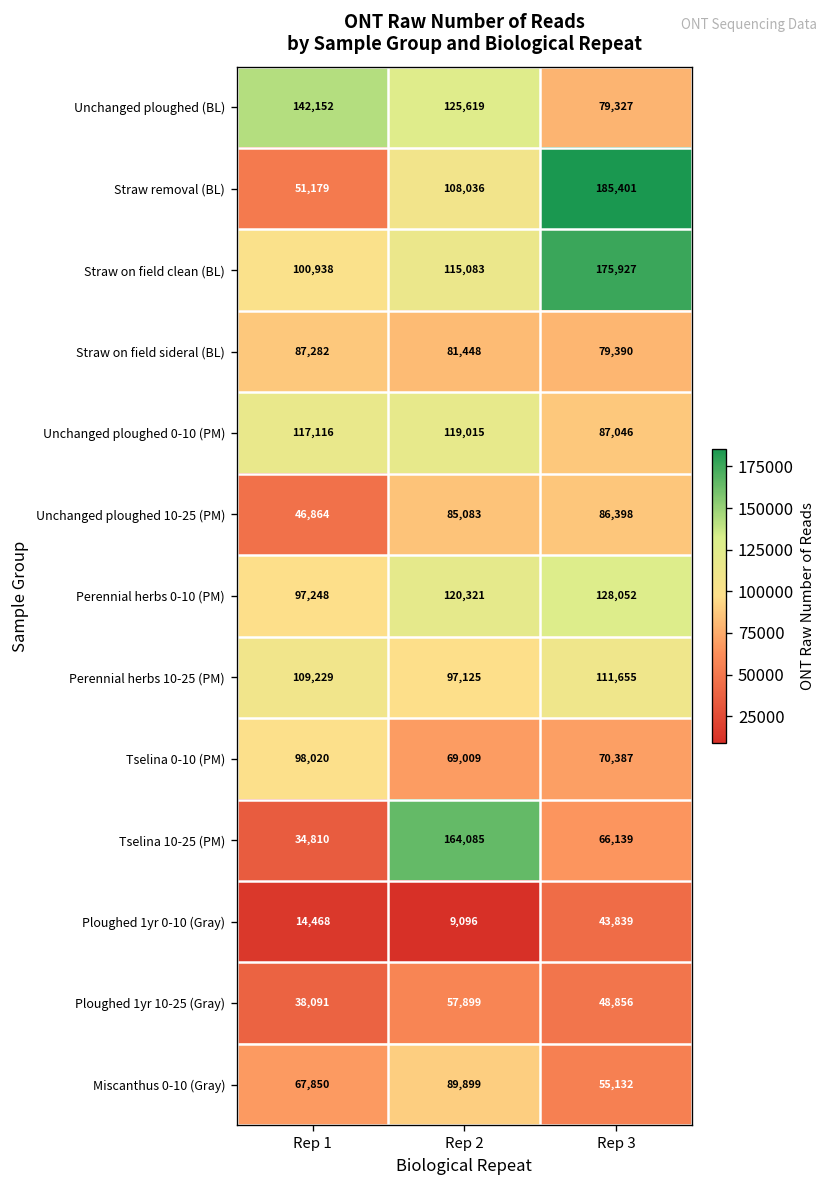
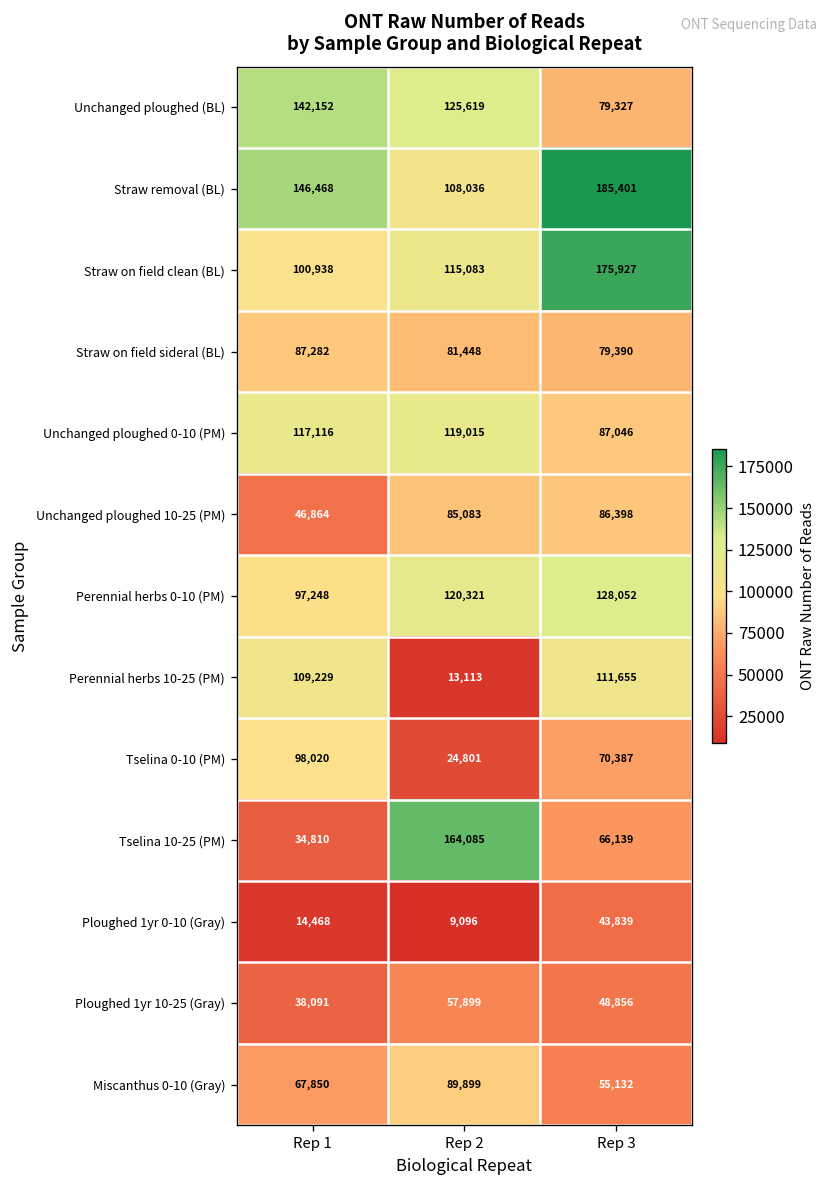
  {
    "Unchanged ploughed (BL)": {
      "Rep 1": "142,152",
      "Rep 2": "125,619",
      "Rep 3": "79,327"
    },
    "Straw removal (BL)": {
-     "Rep 1": "51,179",
+     "Rep 1": "146,468",
      "Rep 2": "108,036",
      "Rep 3": "185,401"
    },
    "Straw on field clean (BL)": {
      "Rep 1": "100,938",
      "Rep 2": "115,083",
      "Rep 3": "175,927"
    },
    "Straw on field sideral (BL)": {
      "Rep 1": "87,282",
      "Rep 2": "81,448",
      "Rep 3": "79,390"
    },
    "Unchanged ploughed 0-10 (PM)": {
      "Rep 1": "117,116",
      "Rep 2": "119,015",
      "Rep 3": "87,046"
    },
    "Unchanged ploughed 10-25 (PM)": {
      "Rep 1": "46,864",
      "Rep 2": "85,083",
      "Rep 3": "86,398"
    },
    "Perennial herbs 0-10 (PM)": {
      "Rep 1": "97,248",
      "Rep 2": "120,321",
      "Rep 3": "128,052"
    },
    "Perennial herbs 10-25 (PM)": {
      "Rep 1": "109,229",
-     "Rep 2": "97,125",
+     "Rep 2": "13,113",
      "Rep 3": "111,655"
    },
    "Tselina 0-10 (PM)": {
      "Rep 1": "98,020",
-     "Rep 2": "69,009",
+     "Rep 2": "24,801",
      "Rep 3": "70,387"
    },
    "Tselina 10-25 (PM)": {
      "Rep 1": "34,810",
      "Rep 2": "164,085",
      "Rep 3": "66,139"
    },
    "Ploughed 1yr 0-10 (Gray)": {
      "Rep 1": "14,468",
      "Rep 2": "9,096",
      "Rep 3": "43,839"
    },
    "Ploughed 1yr 10-25 (Gray)": {
      "Rep 1": "38,091",
      "Rep 2": "57,899",
      "Rep 3": "48,856"
    },
    "Miscanthus 0-10 (Gray)": {
      "Rep 1": "67,850",
      "Rep 2": "89,899",
      "Rep 3": "55,132"
    }
  }
